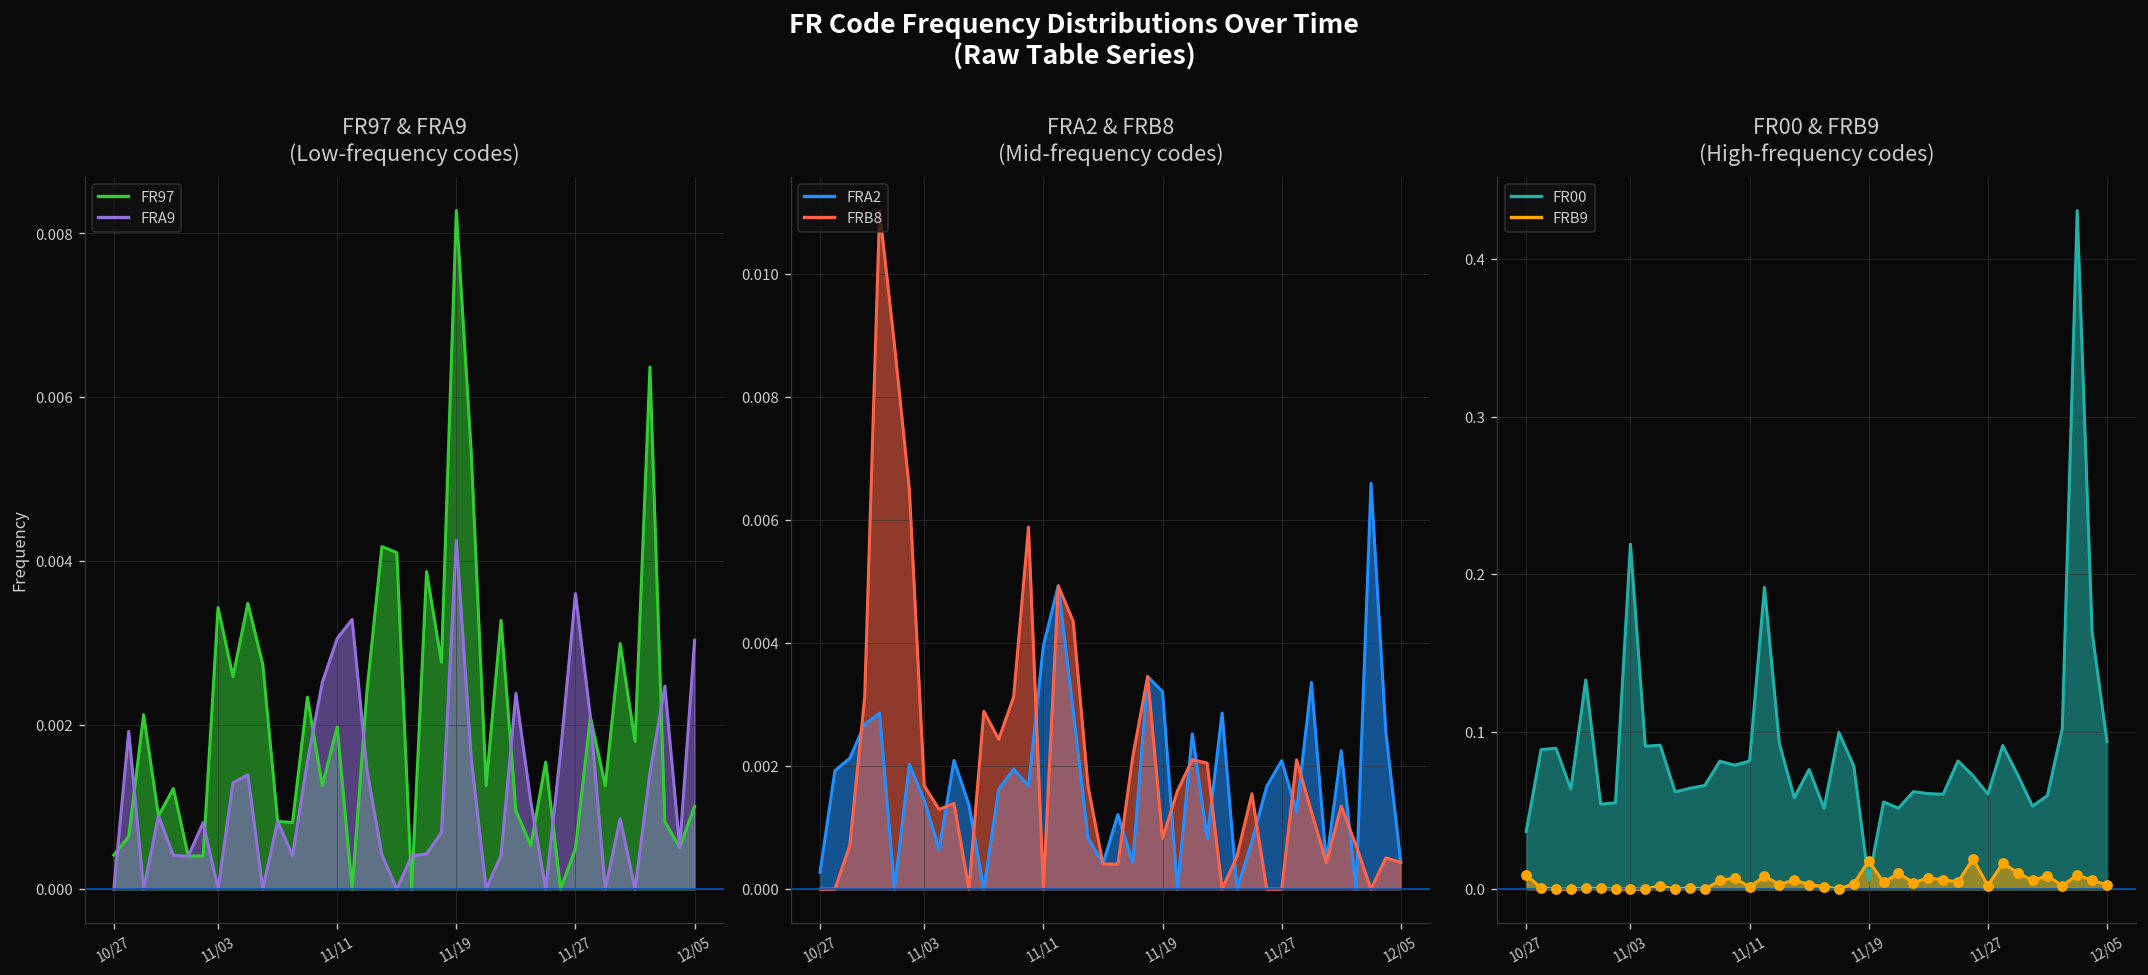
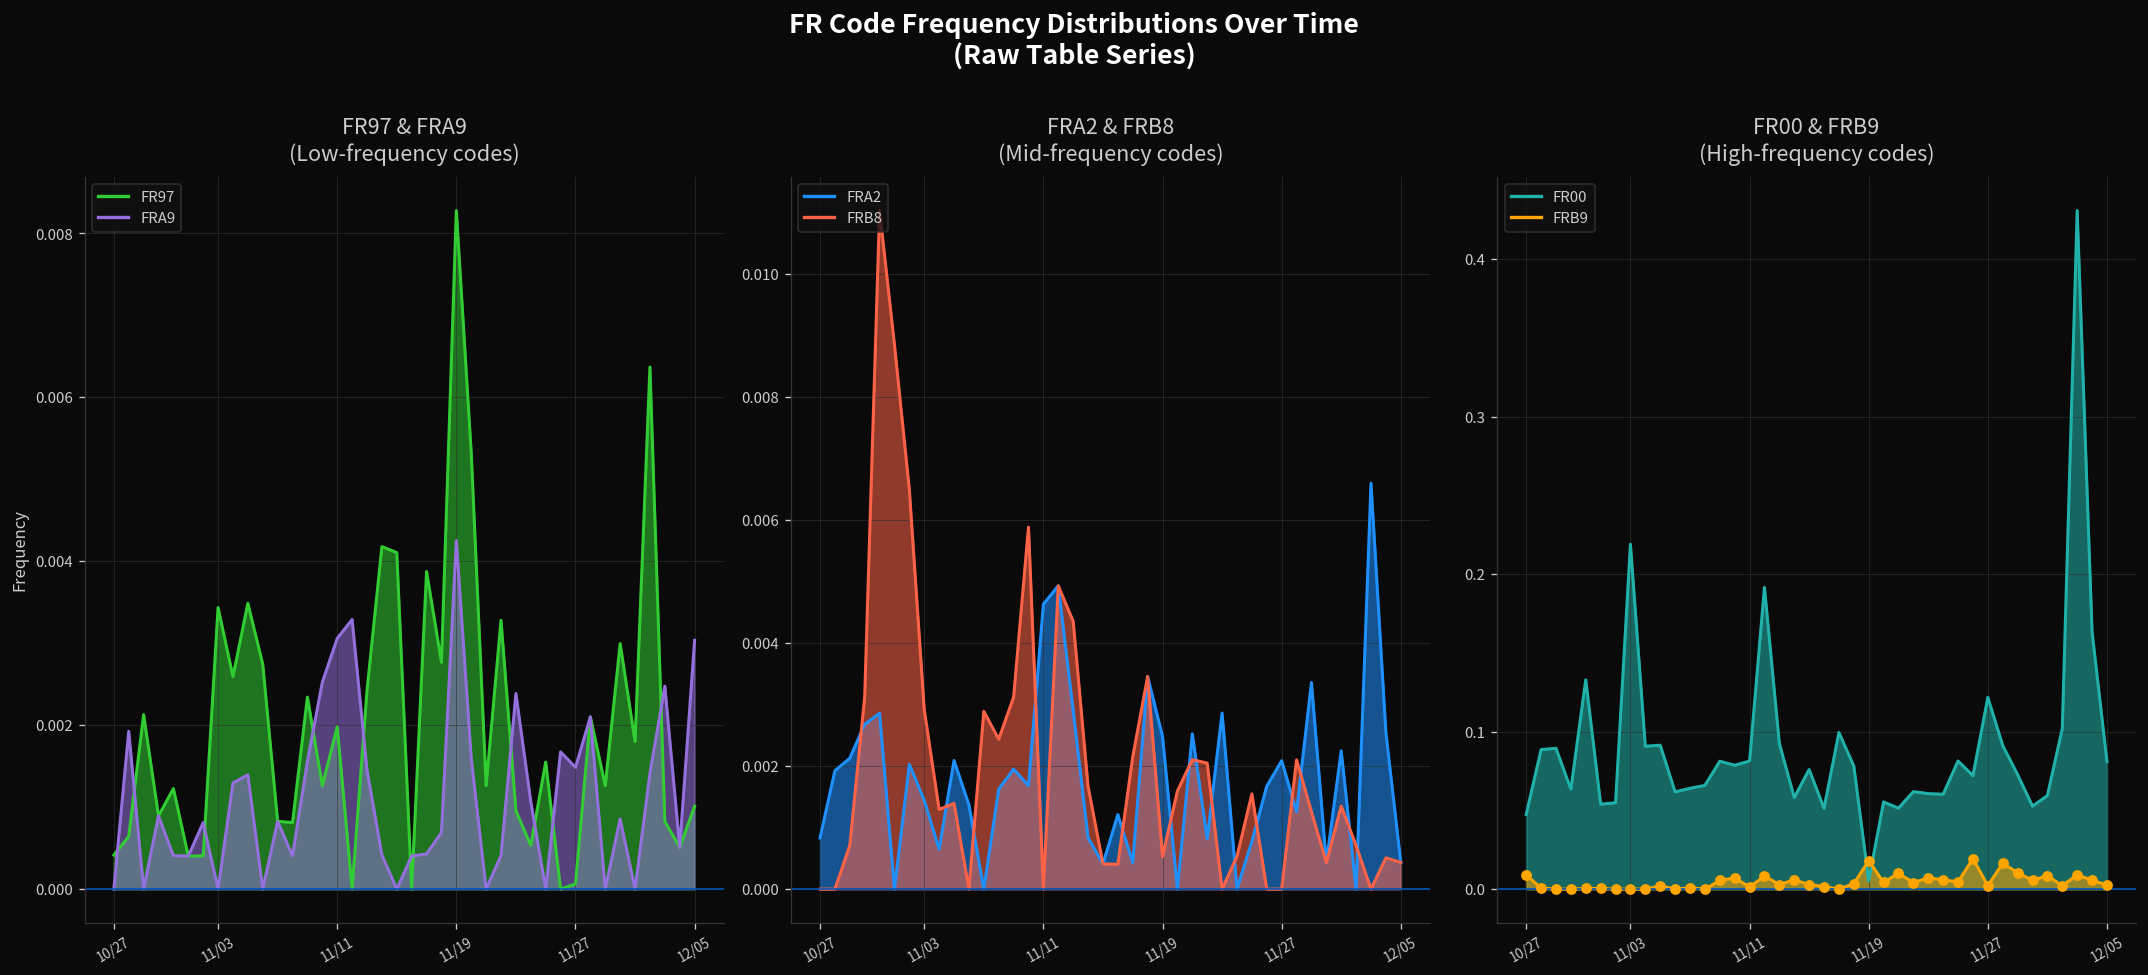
  {
    "FR97 & FRA9 (Low-frequency codes)": {
      "FR97": {
        "10/27": 0.0004,
        "11/03": 0.0034,
        "11/11": 0.0020,
        "11/19": 0.0083,
-       "11/27": 0.0005,
+       "11/27": 0.0001,
        "12/05": 0.0010
      },
      "FRA9": {
        "10/27": 0.0000,
        "11/03": 0.0000,
        "11/11": 0.0031,
        "11/19": 0.0043,
-       "11/27": 0.0036,
+       "11/27": 0.0015,
        "12/05": 0.0030
      }
    },
    "FRA2 & FRB8 (Mid-frequency codes)": {
      "FRA2": {
-       "10/27": 0.0003,
+       "10/27": 0.0008,
        "11/03": 0.0014,
-       "11/11": 0.0040,
-       "11/19": 0.0032,
+       "11/11": 0.0046,
+       "11/19": 0.0025,
        "11/27": 0.0021
      },
      "FRB8": {
        "10/27": 0.0000,
-       "11/03": 0.0017,
+       "11/03": 0.0029,
        "11/11": 0.0000,
-       "11/19": 0.0008,
+       "11/19": 0.0005,
        "11/27": 0.0000
      }
    },
    "FR00 & FRB9 (High-frequency codes)": {
      "FR00": {
-       "10/27": 0.037,
+       "10/27": 0.047,
        "11/03": 0.219,
        "11/11": 0.081,
        "11/19": 0.005,
-       "11/27": 0.060,
-       "12/05": 0.094
+       "11/27": 0.122,
+       "12/05": 0.081
      },
      "FRB9": {
        "10/27": 0.009,
        "11/03": 0.000,
        "11/11": 0.001,
        "11/19": 0.018,
        "11/27": 0.002,
        "12/05": 0.003
      }
    }
  }
